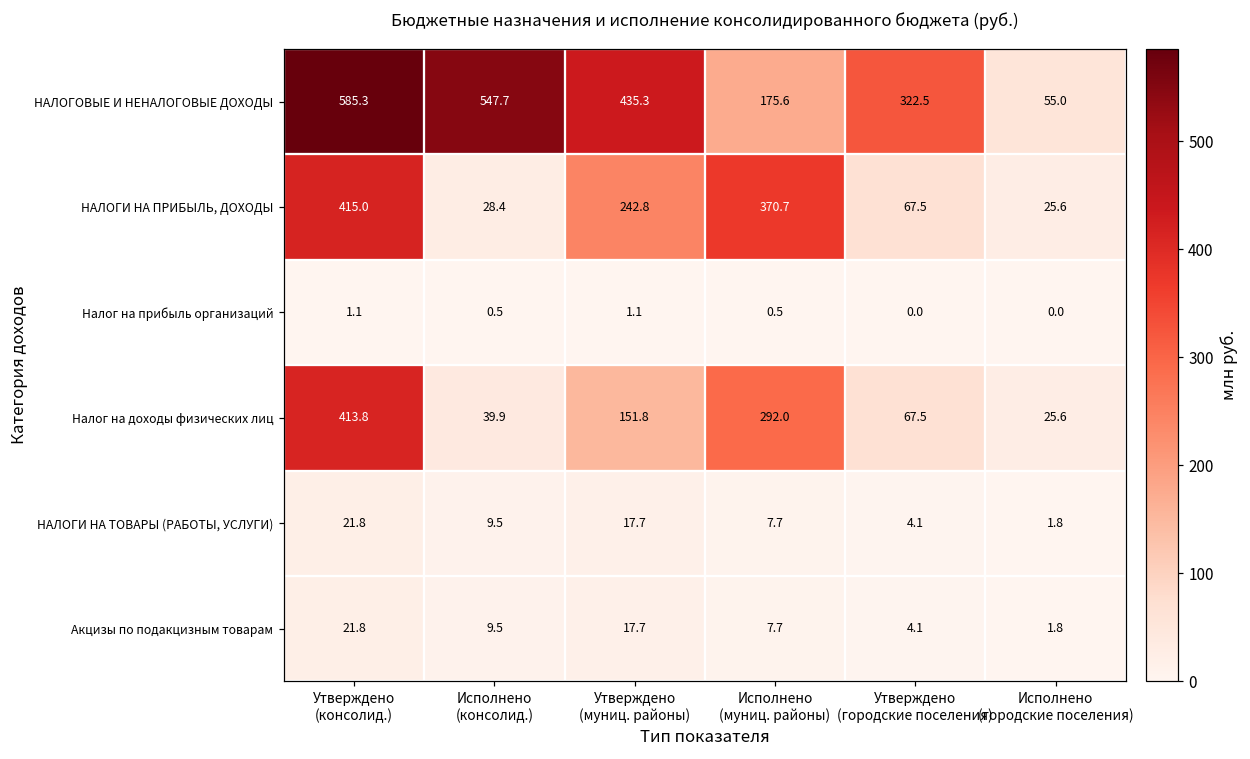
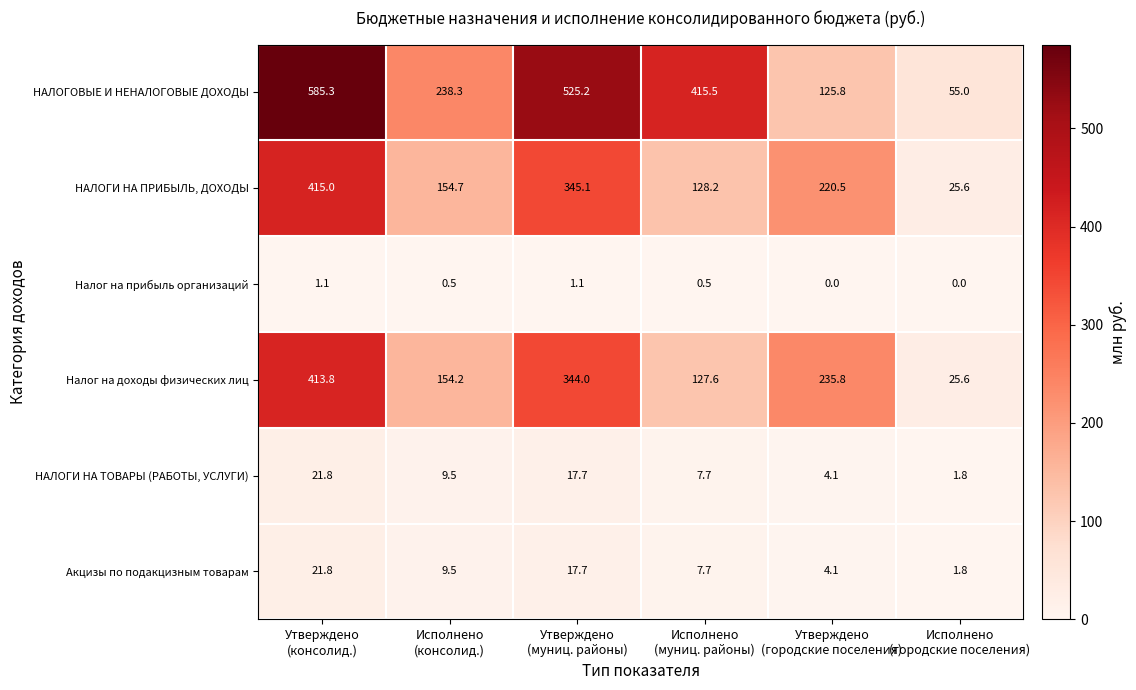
  {
    "НАЛОГОВЫЕ И НЕНАЛОГОВЫЕ ДОХОДЫ": {
      "Утверждено (консолид.)": 585.3,
-     "Исполнено (консолид.)": 547.7,
-     "Утверждено (муниц. районы)": 435.3,
-     "Исполнено (муниц. районы)": 175.6,
-     "Утверждено (городские поселения)": 322.5,
+     "Исполнено (консолид.)": 238.3,
+     "Утверждено (муниц. районы)": 525.2,
+     "Исполнено (муниц. районы)": 415.5,
+     "Утверждено (городские поселения)": 125.8,
      "Исполнено (городские поселения)": 55.0
    },
    "НАЛОГИ НА ПРИБЫЛЬ, ДОХОДЫ": {
      "Утверждено (консолид.)": 415.0,
-     "Исполнено (консолид.)": 28.4,
-     "Утверждено (муниц. районы)": 242.8,
-     "Исполнено (муниц. районы)": 370.7,
-     "Утверждено (городские поселения)": 67.5,
+     "Исполнено (консолид.)": 154.7,
+     "Утверждено (муниц. районы)": 345.1,
+     "Исполнено (муниц. районы)": 128.2,
+     "Утверждено (городские поселения)": 220.5,
      "Исполнено (городские поселения)": 25.6
    },
    "Налог на прибыль организаций": {
      "Утверждено (консолид.)": 1.1,
      "Исполнено (консолид.)": 0.5,
      "Утверждено (муниц. районы)": 1.1,
      "Исполнено (муниц. районы)": 0.5,
      "Утверждено (городские поселения)": 0.0,
      "Исполнено (городские поселения)": 0.0
    },
    "Налог на доходы физических лиц": {
      "Утверждено (консолид.)": 413.8,
-     "Исполнено (консолид.)": 39.9,
-     "Утверждено (муниц. районы)": 151.8,
-     "Исполнено (муниц. районы)": 292.0,
-     "Утверждено (городские поселения)": 67.5,
+     "Исполнено (консолид.)": 154.2,
+     "Утверждено (муниц. районы)": 344.0,
+     "Исполнено (муниц. районы)": 127.6,
+     "Утверждено (городские поселения)": 235.8,
      "Исполнено (городские поселения)": 25.6
    },
    "НАЛОГИ НА ТОВАРЫ (РАБОТЫ, УСЛУГИ)": {
      "Утверждено (консолид.)": 21.8,
      "Исполнено (консолид.)": 9.5,
      "Утверждено (муниц. районы)": 17.7,
      "Исполнено (муниц. районы)": 7.7,
      "Утверждено (городские поселения)": 4.1,
      "Исполнено (городские поселения)": 1.8
    },
    "Акцизы по подакцизным товарам": {
      "Утверждено (консолид.)": 21.8,
      "Исполнено (консолид.)": 9.5,
      "Утверждено (муниц. районы)": 17.7,
      "Исполнено (муниц. районы)": 7.7,
      "Утверждено (городские поселения)": 4.1,
      "Исполнено (городские поселения)": 1.8
    }
  }
